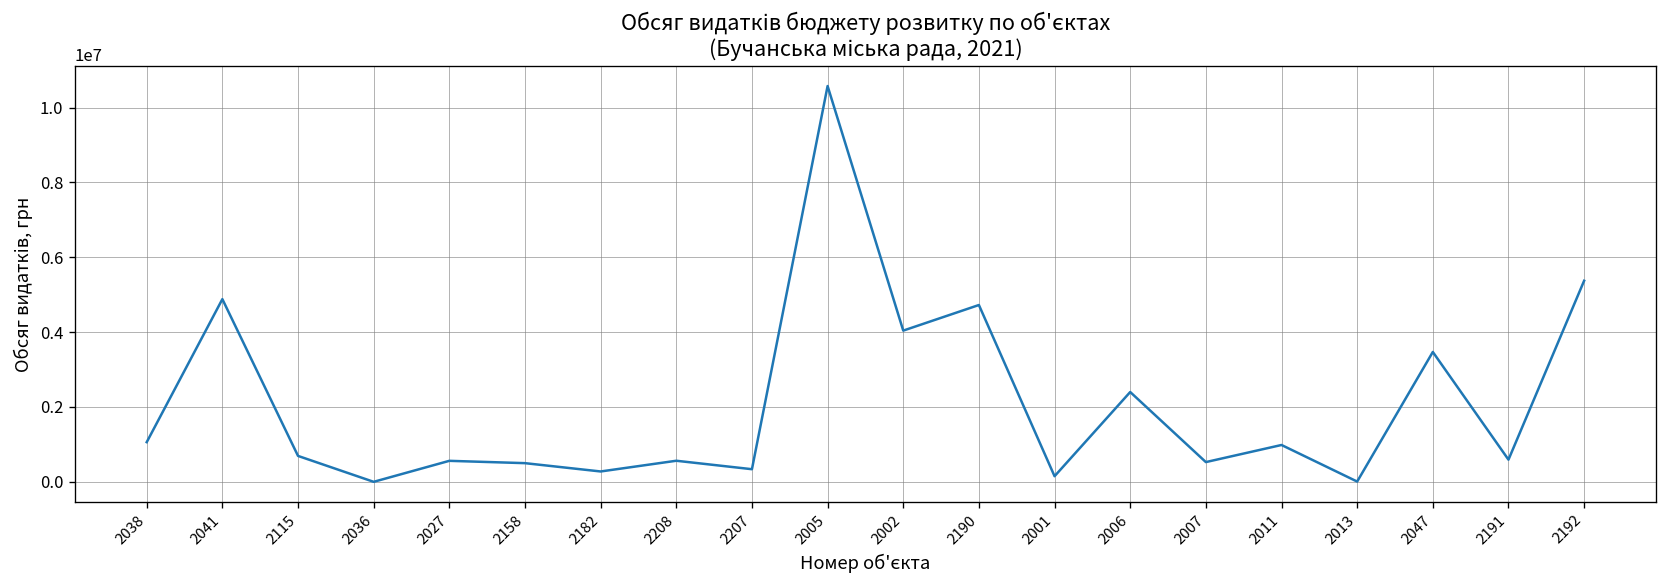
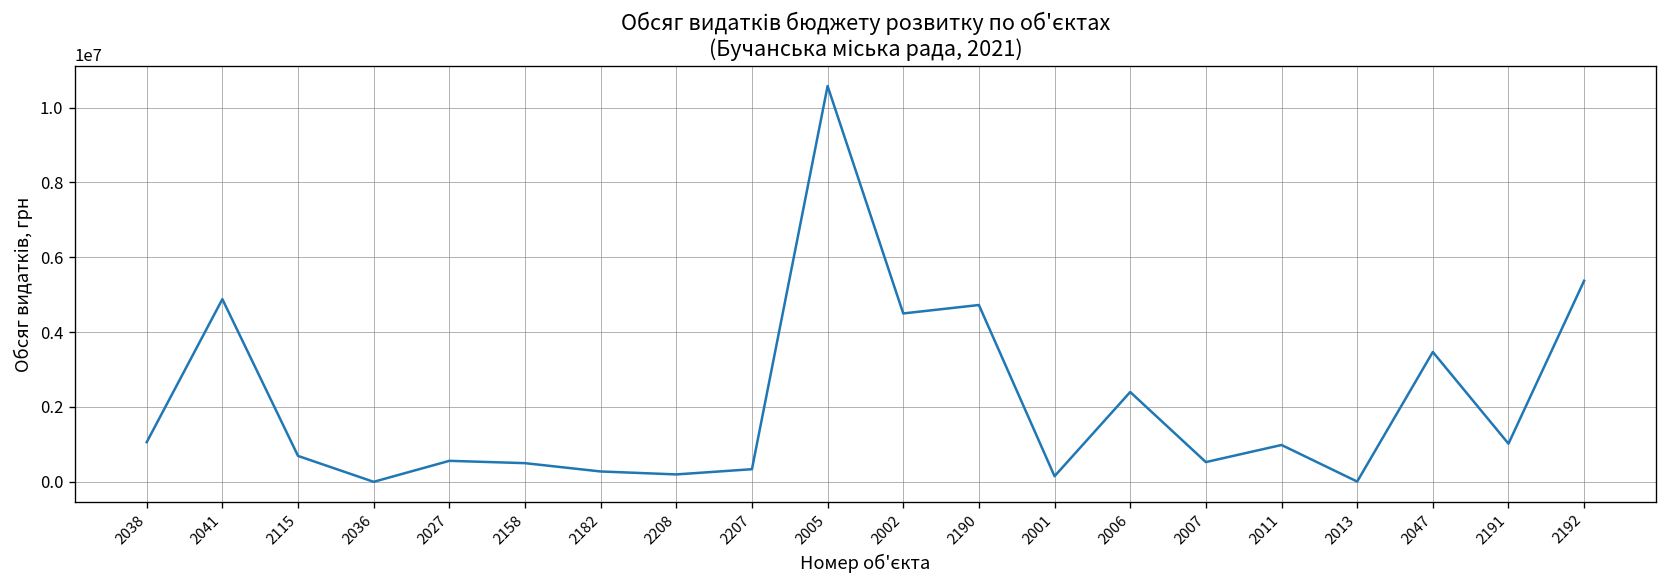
  {
    "2038": 1100000,
    "2041": 4900000,
    "2115": 700000,
    "2036": 0,
    "2027": 600000,
    "2158": 500000,
    "2182": 300000,
-   "2208": 600000,
+   "2208": 200000,
    "2207": 300000,
    "2005": 10600000,
-   "2002": 4000000,
+   "2002": 4500000,
    "2190": 4700000,
    "2001": 100000,
    "2006": 2400000,
    "2007": 500000,
    "2011": 1000000,
    "2013": 0,
    "2047": 3500000,
-   "2191": 600000,
+   "2191": 1000000,
    "2192": 5400000
  }
